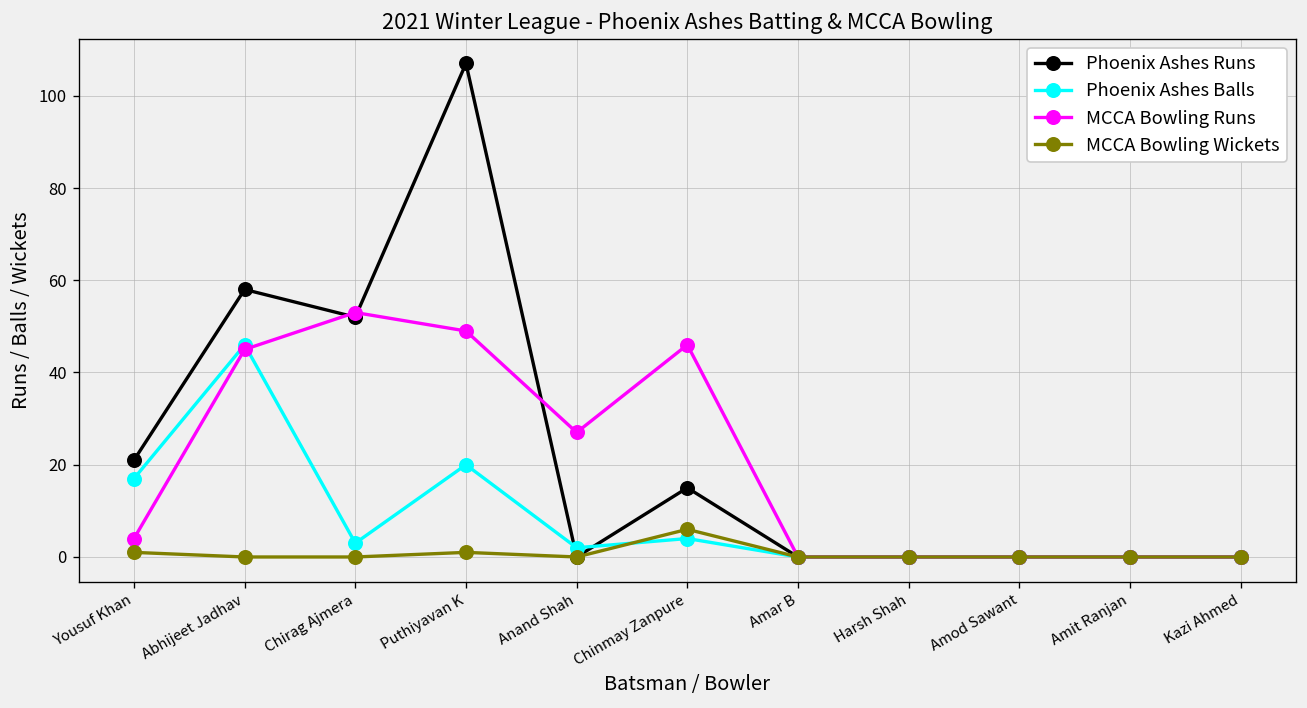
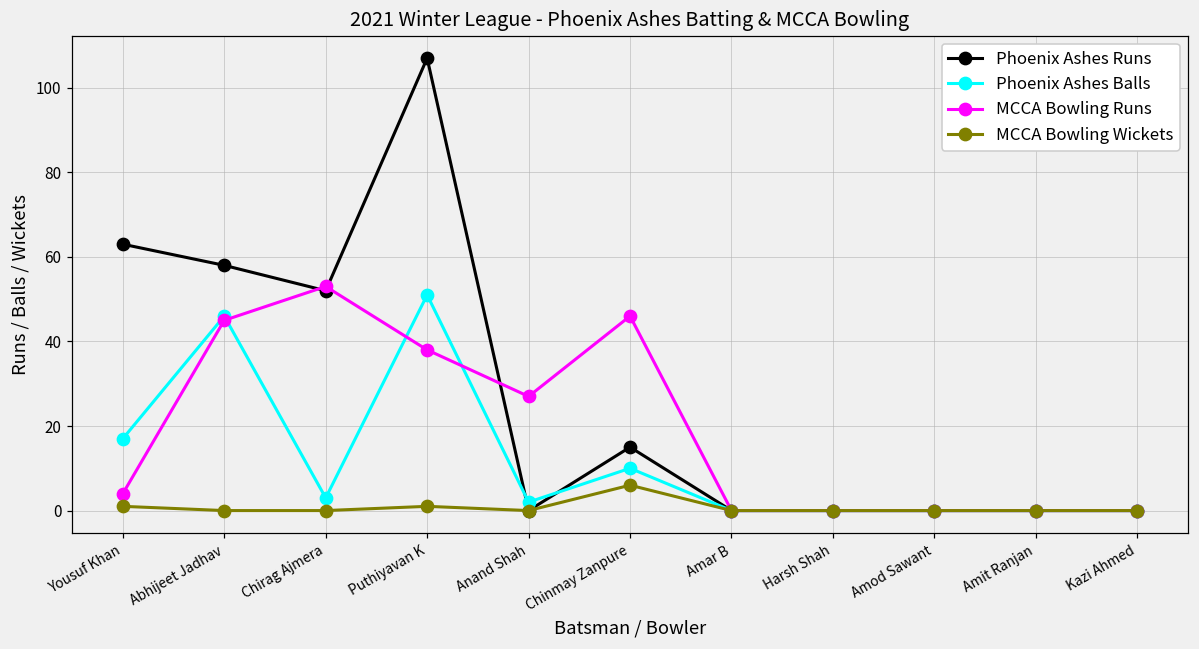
  {
    "Phoenix Ashes Runs": {
-     "Yousuf Khan": 21,
+     "Yousuf Khan": 63,
      "Abhijeet Jadhav": 58,
      "Chirag Ajmera": 52,
      "Puthiyavan K": 107,
      "Chinmay Zanpure": 15
    },
    "Phoenix Ashes Balls": {
      "Yousuf Khan": 17,
      "Abhijeet Jadhav": 46,
      "Chirag Ajmera": 3,
-     "Puthiyavan K": 20,
+     "Puthiyavan K": 51,
      "Anand Shah": 2,
-     "Chinmay Zanpure": 4
+     "Chinmay Zanpure": 10
    },
    "MCCA Bowling Runs": {
      "Yousuf Khan": 4,
      "Abhijeet Jadhav": 45,
      "Chirag Ajmera": 53,
-     "Puthiyavan K": 49,
+     "Puthiyavan K": 38,
      "Anand Shah": 27,
      "Chinmay Zanpure": 46
    },
    "MCCA Bowling Wickets": {
      "Yousuf Khan": 1,
      "Abhijeet Jadhav": 0,
      "Chirag Ajmera": 0,
      "Puthiyavan K": 1,
      "Chinmay Zanpure": 6
    }
  }
